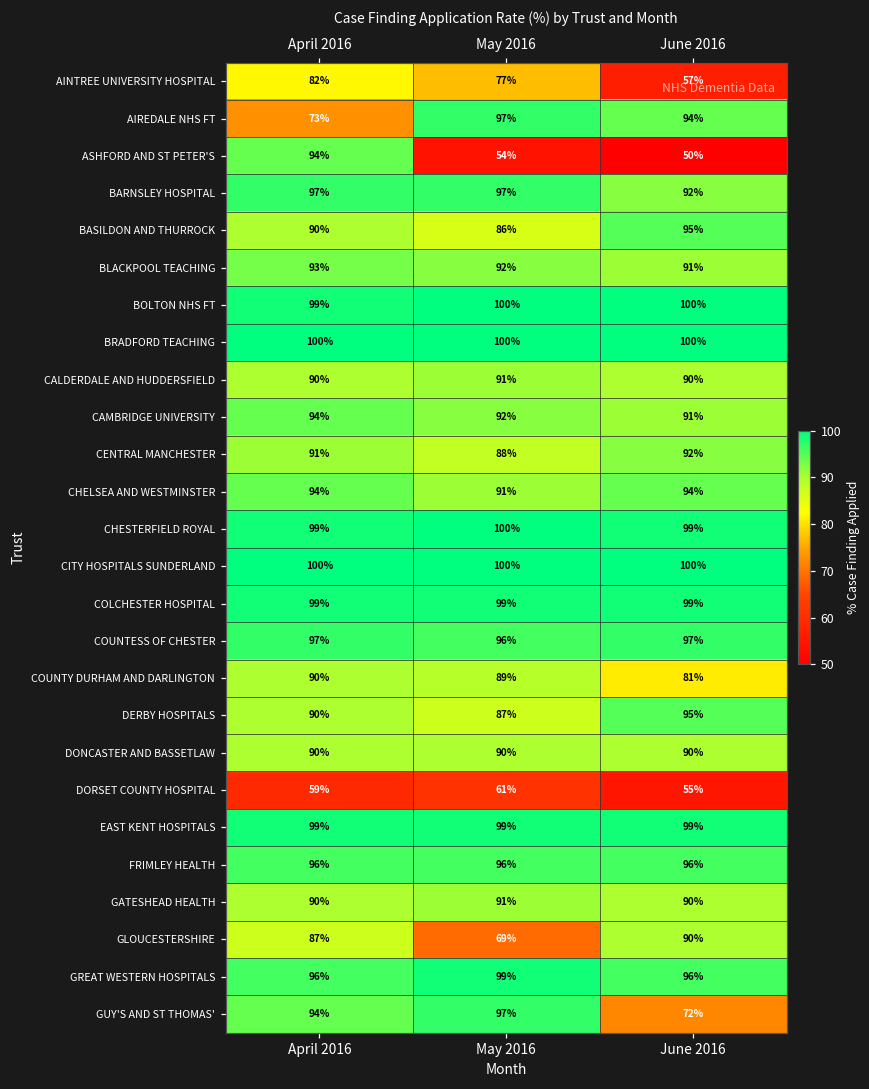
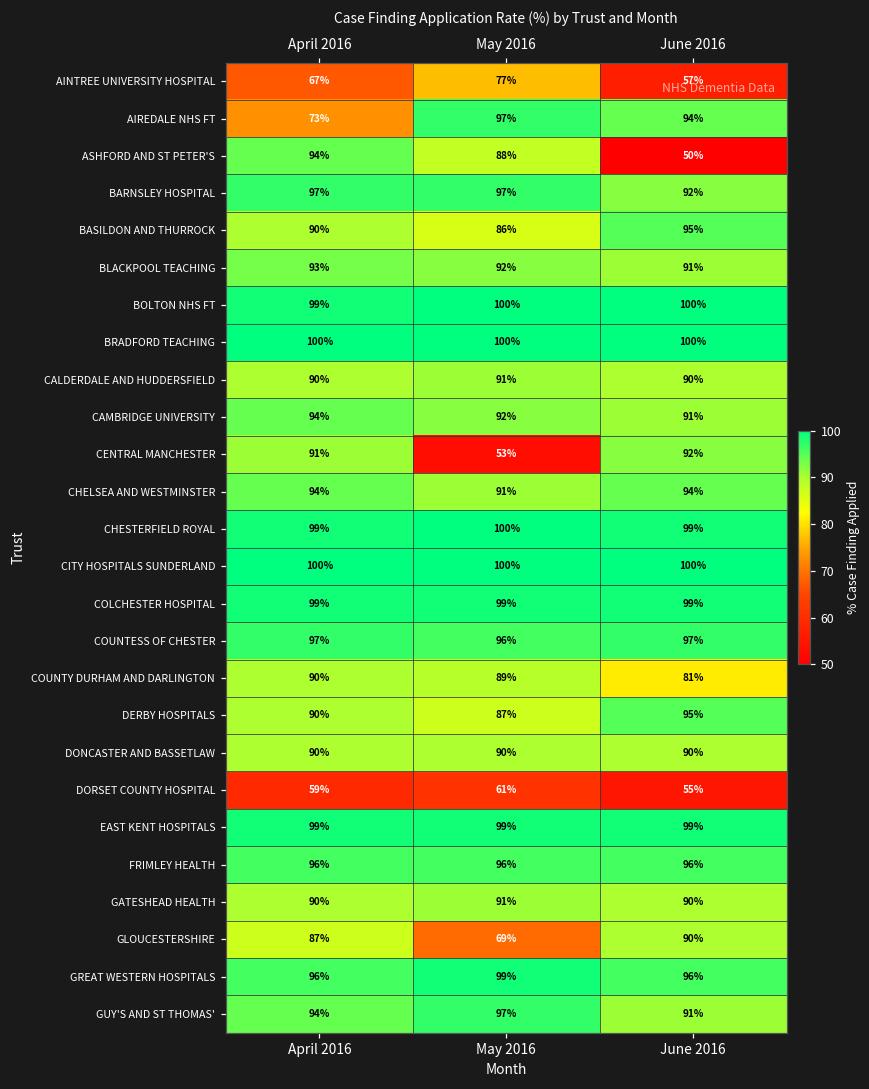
  {
    "AINTREE UNIVERSITY HOSPITAL": {
-     "April 2016": "82%",
+     "April 2016": "67%",
      "May 2016": "77%"
    },
    "AIREDALE NHS FT": {
      "April 2016": "73%",
      "May 2016": "97%",
      "June 2016": "94%"
    },
    "ASHFORD AND ST PETER'S": {
      "April 2016": "94%",
-     "May 2016": "54%",
+     "May 2016": "88%",
      "June 2016": "50%"
    },
    "BARNSLEY HOSPITAL": {
      "April 2016": "97%",
      "May 2016": "97%",
      "June 2016": "92%"
    },
    "BASILDON AND THURROCK": {
      "April 2016": "90%",
      "May 2016": "86%",
      "June 2016": "95%"
    },
    "BLACKPOOL TEACHING": {
      "April 2016": "93%",
      "May 2016": "92%",
      "June 2016": "91%"
    },
    "BOLTON NHS FT": {
      "April 2016": "99%",
      "May 2016": "100%",
      "June 2016": "100%"
    },
    "BRADFORD TEACHING": {
      "April 2016": "100%",
      "May 2016": "100%",
      "June 2016": "100%"
    },
    "CALDERDALE AND HUDDERSFIELD": {
      "April 2016": "90%",
      "May 2016": "91%",
      "June 2016": "90%"
    },
    "CAMBRIDGE UNIVERSITY": {
      "April 2016": "94%",
      "May 2016": "92%",
      "June 2016": "91%"
    },
    "CENTRAL MANCHESTER": {
      "April 2016": "91%",
-     "May 2016": "88%",
+     "May 2016": "53%",
      "June 2016": "92%"
    },
    "CHELSEA AND WESTMINSTER": {
      "April 2016": "94%",
      "May 2016": "91%",
      "June 2016": "94%"
    },
    "CHESTERFIELD ROYAL": {
      "April 2016": "99%",
      "May 2016": "100%",
      "June 2016": "99%"
    },
    "CITY HOSPITALS SUNDERLAND": {
      "April 2016": "100%",
      "May 2016": "100%",
      "June 2016": "100%"
    },
    "COLCHESTER HOSPITAL": {
      "April 2016": "99%",
      "May 2016": "99%",
      "June 2016": "99%"
    },
    "COUNTESS OF CHESTER": {
      "April 2016": "97%",
      "May 2016": "96%",
      "June 2016": "97%"
    },
    "COUNTY DURHAM AND DARLINGTON": {
      "April 2016": "90%",
      "May 2016": "89%",
      "June 2016": "81%"
    },
    "DERBY HOSPITALS": {
      "April 2016": "90%",
      "May 2016": "87%",
      "June 2016": "95%"
    },
    "DONCASTER AND BASSETLAW": {
      "April 2016": "90%",
      "May 2016": "90%",
      "June 2016": "90%"
    },
    "DORSET COUNTY HOSPITAL": {
      "April 2016": "59%",
      "May 2016": "61%",
      "June 2016": "55%"
    },
    "EAST KENT HOSPITALS": {
      "April 2016": "99%",
      "May 2016": "99%",
      "June 2016": "99%"
    },
    "FRIMLEY HEALTH": {
      "April 2016": "96%",
      "May 2016": "96%",
      "June 2016": "96%"
    },
    "GATESHEAD HEALTH": {
      "April 2016": "90%",
      "May 2016": "91%",
      "June 2016": "90%"
    },
    "GLOUCESTERSHIRE": {
      "April 2016": "87%",
      "May 2016": "69%",
      "June 2016": "90%"
    },
    "GREAT WESTERN HOSPITALS": {
      "April 2016": "96%",
      "May 2016": "99%",
      "June 2016": "96%"
    },
    "GUY'S AND ST THOMAS'": {
      "April 2016": "94%",
      "May 2016": "97%",
-     "June 2016": "72%"
+     "June 2016": "91%"
    }
  }
